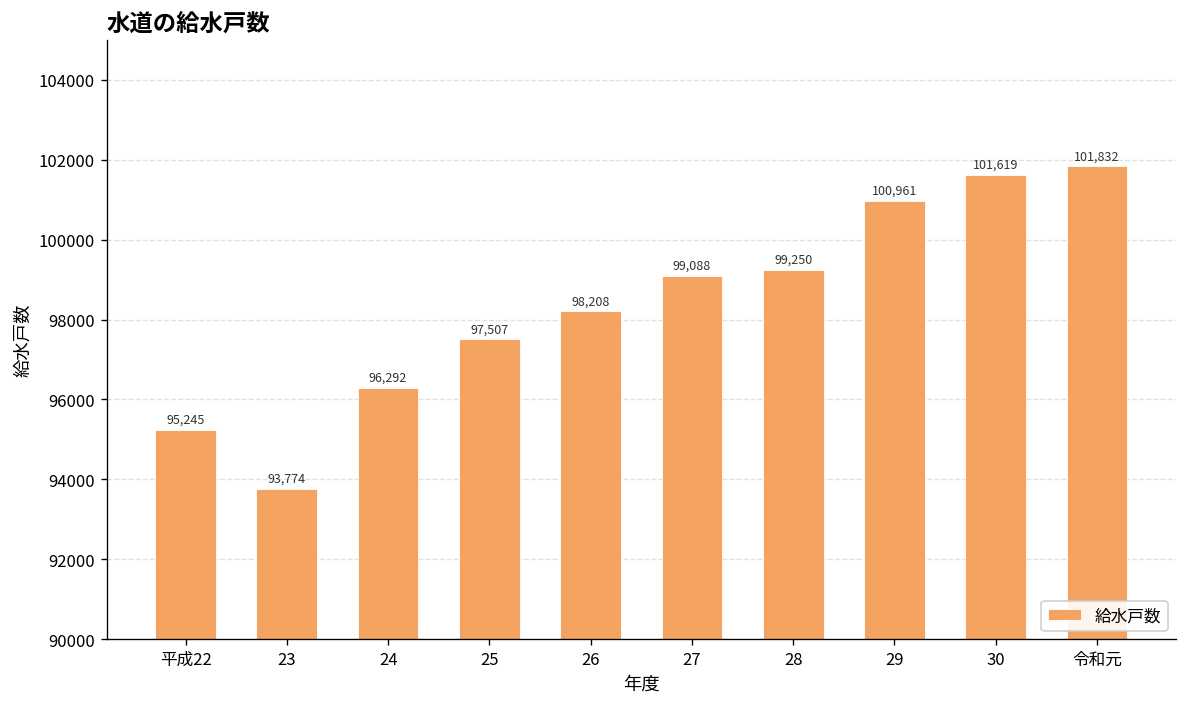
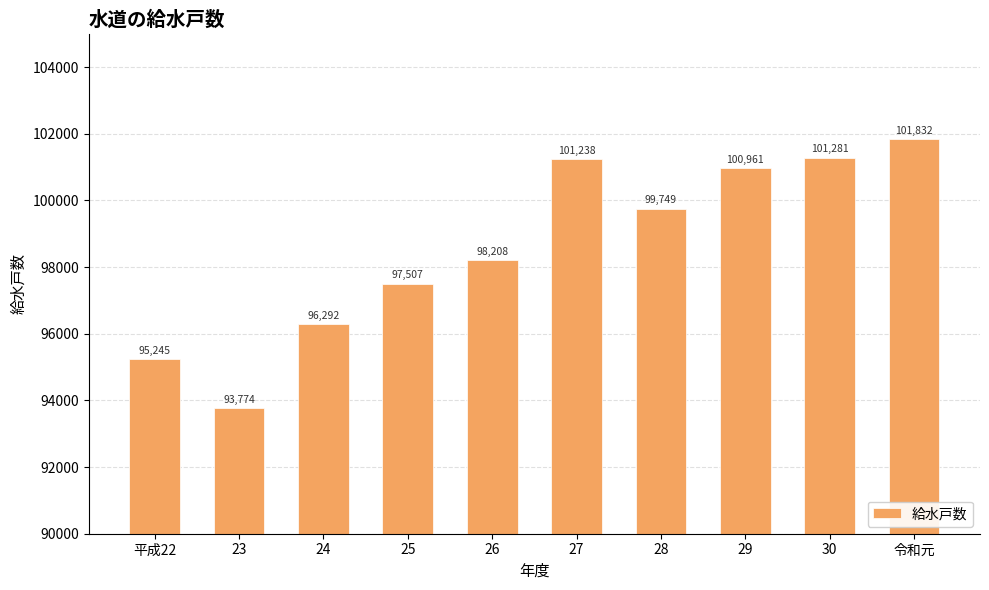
  {
    "平成22": "95,245",
    "23": "93,774",
    "24": "96,292",
    "25": "97,507",
    "26": "98,208",
-   "27": "99,088",
-   "28": "99,250",
+   "27": "101,238",
+   "28": "99,749",
    "29": "100,961",
-   "30": "101,619",
+   "30": "101,281",
    "令和元": "101,832"
  }
